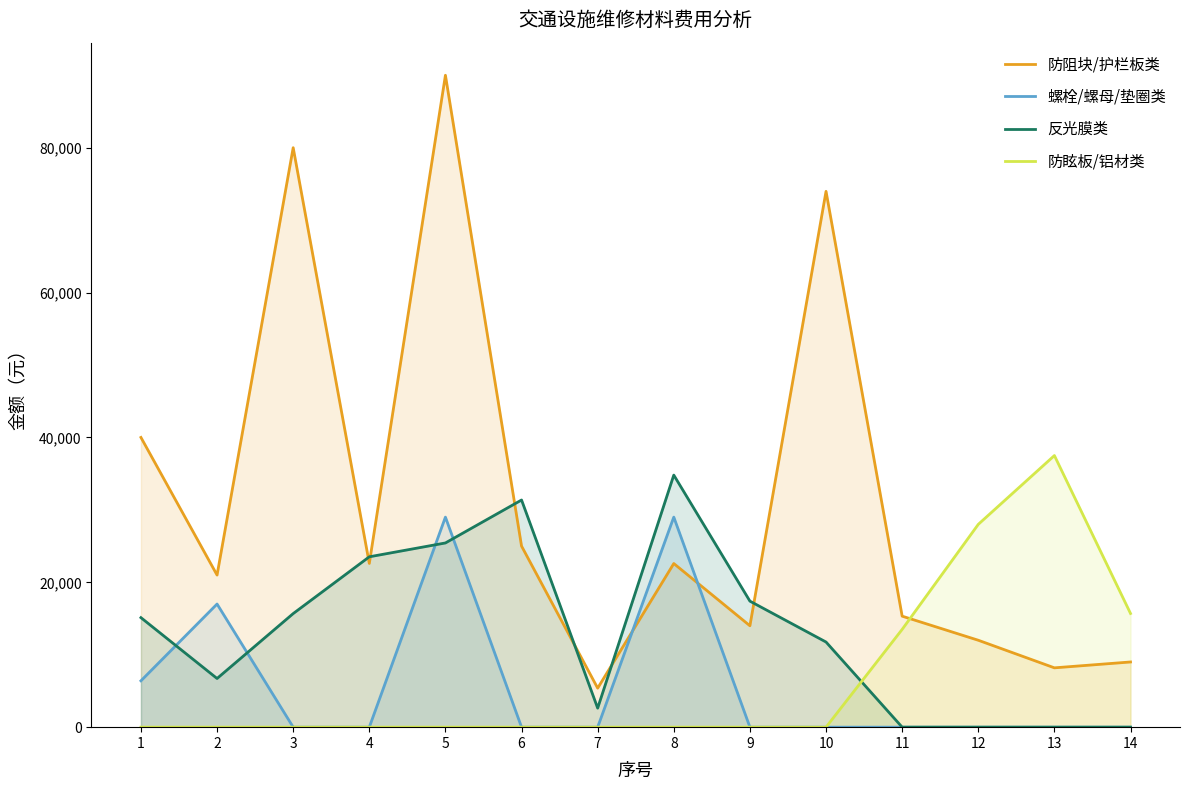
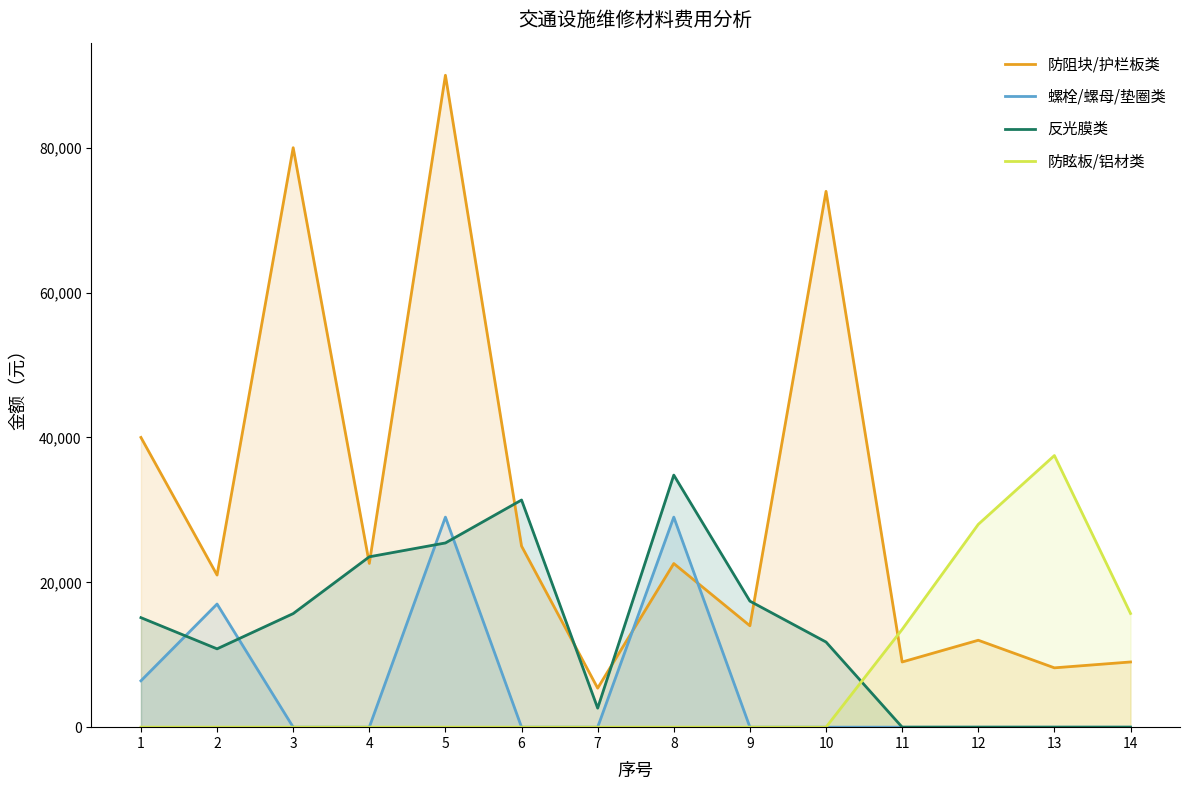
  {
    "防阻块/护栏板类": {
      "1": "40,000",
      "2": "21,000",
      "3": "80,000",
      "4": "23,000",
      "5": "90,000",
      "6": "25,000",
      "7": "5,000",
      "8": "23,000",
      "9": "14,000",
      "10": "74,000",
-     "11": "15,000",
+     "11": "9,000",
      "12": "12,000",
      "13": "8,000",
      "14": "9,000"
    },
    "螺栓/螺母/垫圈类": {
      "1": "6,000",
      "2": "17,000",
      "5": "29,000",
      "8": "29,000"
    },
    "反光膜类": {
      "1": "15,000",
-     "2": "7,000",
+     "2": "11,000",
      "3": "16,000",
      "4": "24,000",
      "5": "25,000",
      "6": "31,000",
      "7": "3,000",
      "8": "35,000",
      "9": "17,000",
      "10": "12,000"
    },
    "防眩板/铝材类": {
      "1": "0",
      "2": "0",
      "5": "0",
      "8": "0",
      "11": "14,000",
      "12": "28,000",
      "13": "38,000",
      "14": "16,000"
    }
  }
